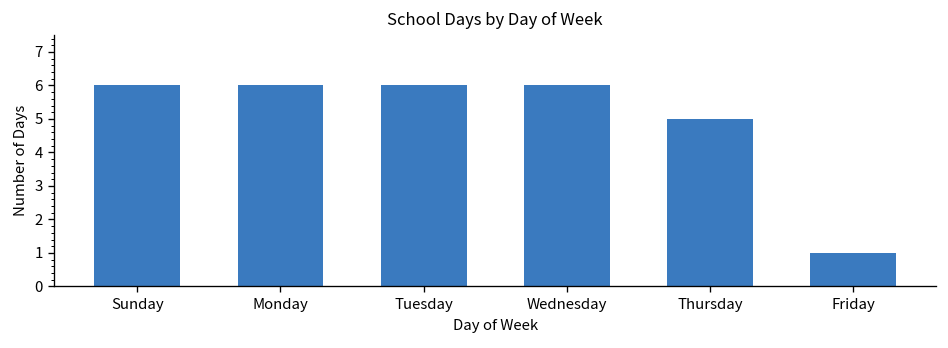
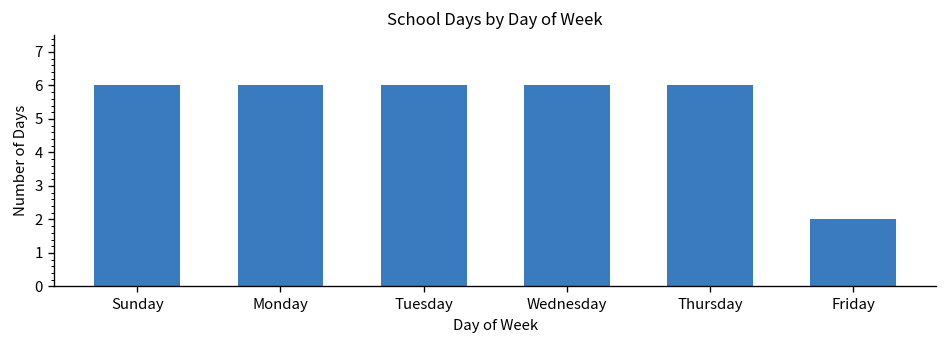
  {
    "Sunday": 6,
    "Monday": 6,
    "Tuesday": 6,
    "Wednesday": 6,
-   "Thursday": 5,
-   "Friday": 1
+   "Thursday": 6,
+   "Friday": 2
  }
